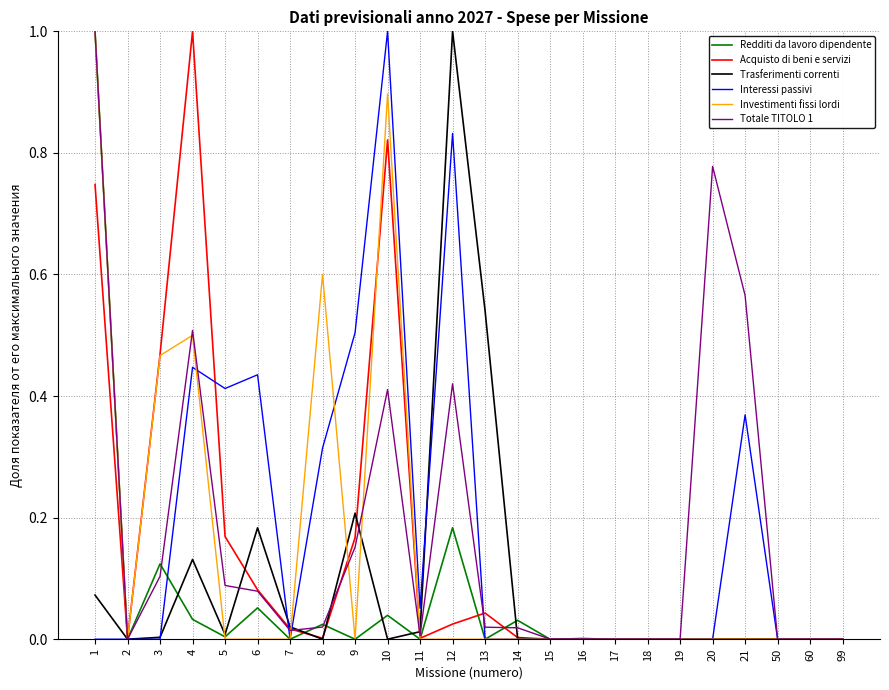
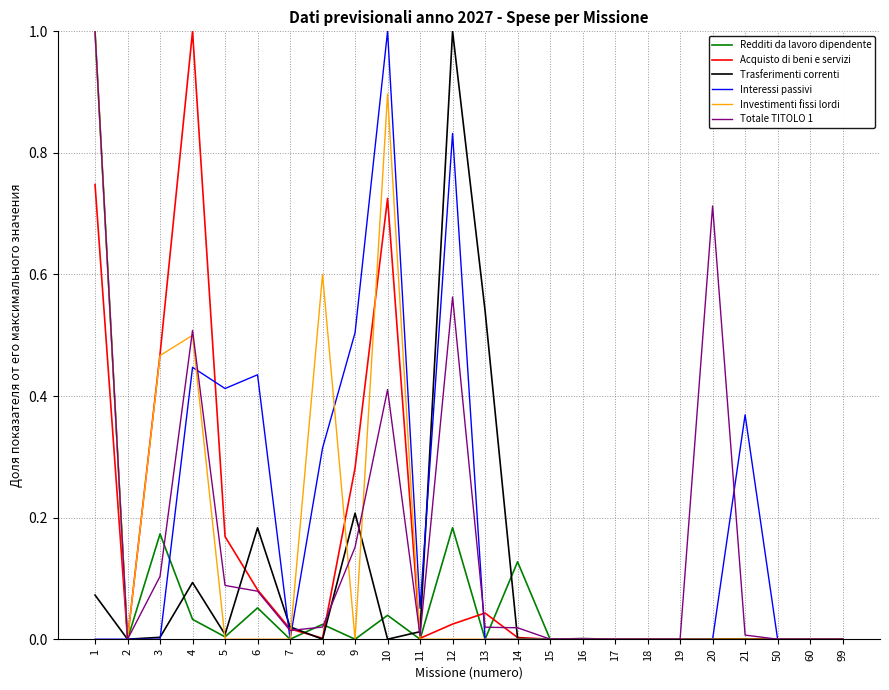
  {
    "Redditi da lavoro dipendente": {
-     "3": 0.12,
+     "3": 0.17,
      "4": 0.03,
      "6": 0.05,
      "8": 0.02,
      "10": 0.04,
      "12": 0.18,
-     "14": 0.03
+     "14": 0.13
    },
    "Acquisto di beni e servizi": {
      "1": 0.75,
      "4": 1.00,
      "5": 0.17,
-     "9": 0.17,
-     "10": 0.82,
+     "9": 0.28,
+     "10": 0.73,
      "12": 0.02,
      "13": 0.04
    },
    "Trasferimenti correnti": {
      "1": 0.07,
-     "4": 0.13,
+     "4": 0.09,
      "6": 0.18,
      "9": 0.21,
      "10": 0.00,
      "11": 0.01,
      "12": 1.00,
      "13": 0.54
    },
    "Interessi passivi": {
      "1": 0.00,
      "4": 0.45,
      "5": 0.41,
      "6": 0.44,
      "8": 0.31,
      "9": 0.50,
      "10": 1.00,
      "11": 0.05,
      "12": 0.83,
      "21": 0.37
    },
    "Investimenti fissi lordi": {
      "4": 0.50,
      "6": 0.00,
      "8": 0.60,
      "10": 0.90,
      "12": 0.00
    },
    "Totale TITOLO 1": {
      "3": 0.10,
      "4": 0.51,
      "5": 0.09,
      "8": 0.02,
      "9": 0.15,
      "10": 0.41,
      "11": 0.01,
-     "12": 0.42,
+     "12": 0.56,
      "13": 0.02,
      "14": 0.02,
-     "20": 0.78,
-     "21": 0.57
+     "20": 0.71,
+     "21": 0.01
    }
  }
